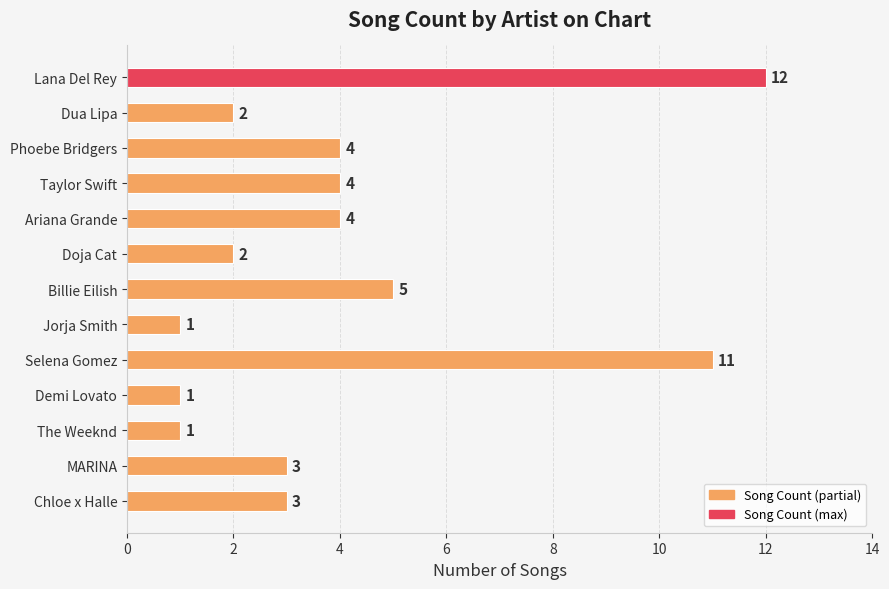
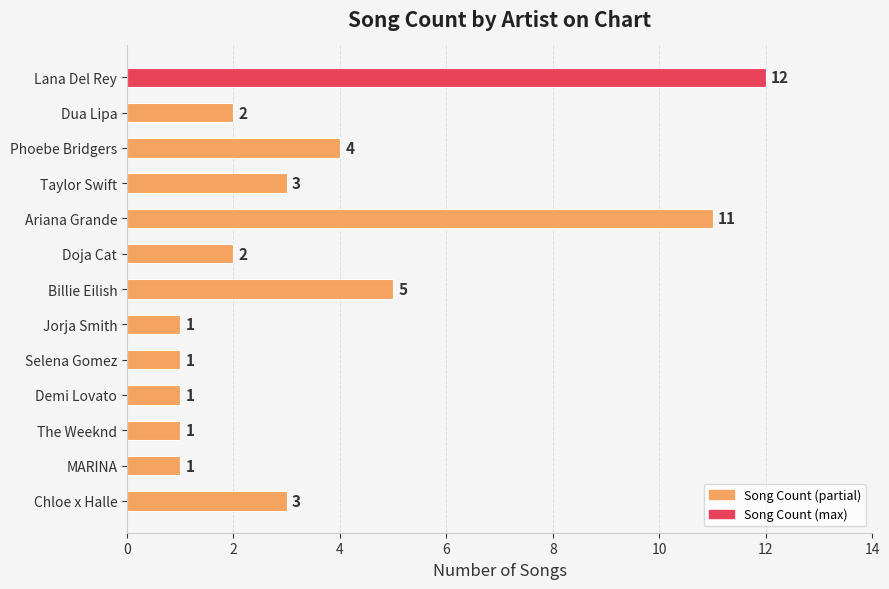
  {
    "Lana Del Rey": 12,
    "Dua Lipa": 2,
    "Phoebe Bridgers": 4,
-   "Taylor Swift": 4,
-   "Ariana Grande": 4,
+   "Taylor Swift": 3,
+   "Ariana Grande": 11,
    "Doja Cat": 2,
    "Billie Eilish": 5,
    "Jorja Smith": 1,
-   "Selena Gomez": 11,
+   "Selena Gomez": 1,
    "Demi Lovato": 1,
    "The Weeknd": 1,
-   "MARINA": 3,
+   "MARINA": 1,
    "Chloe x Halle": 3
  }
